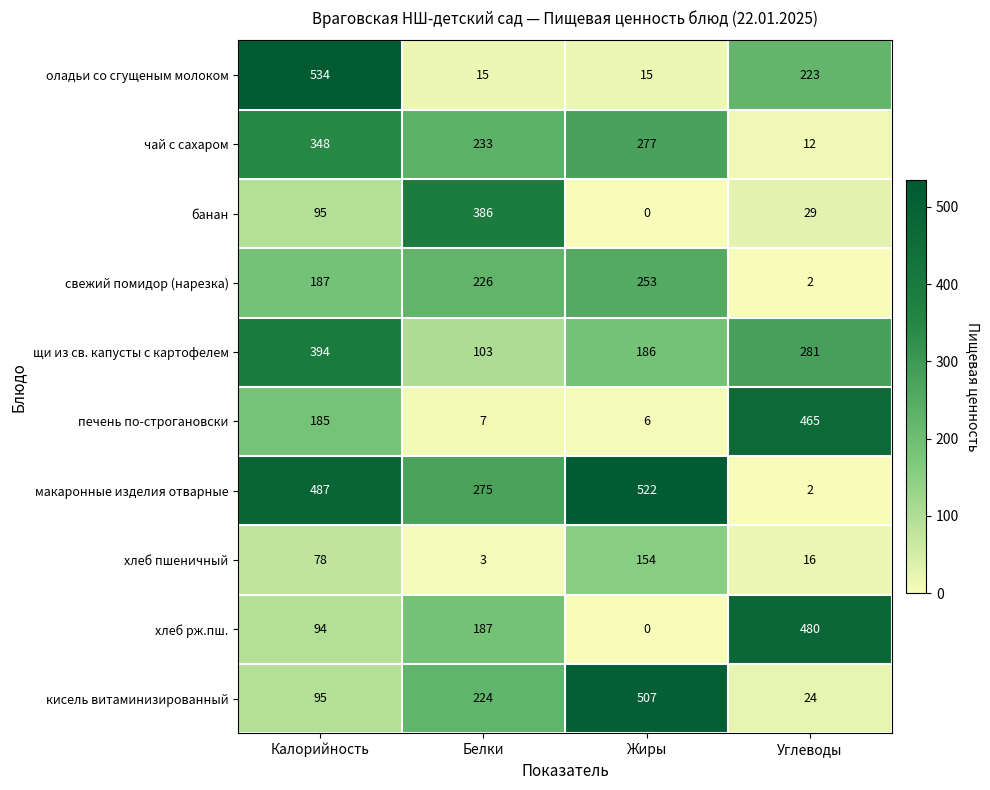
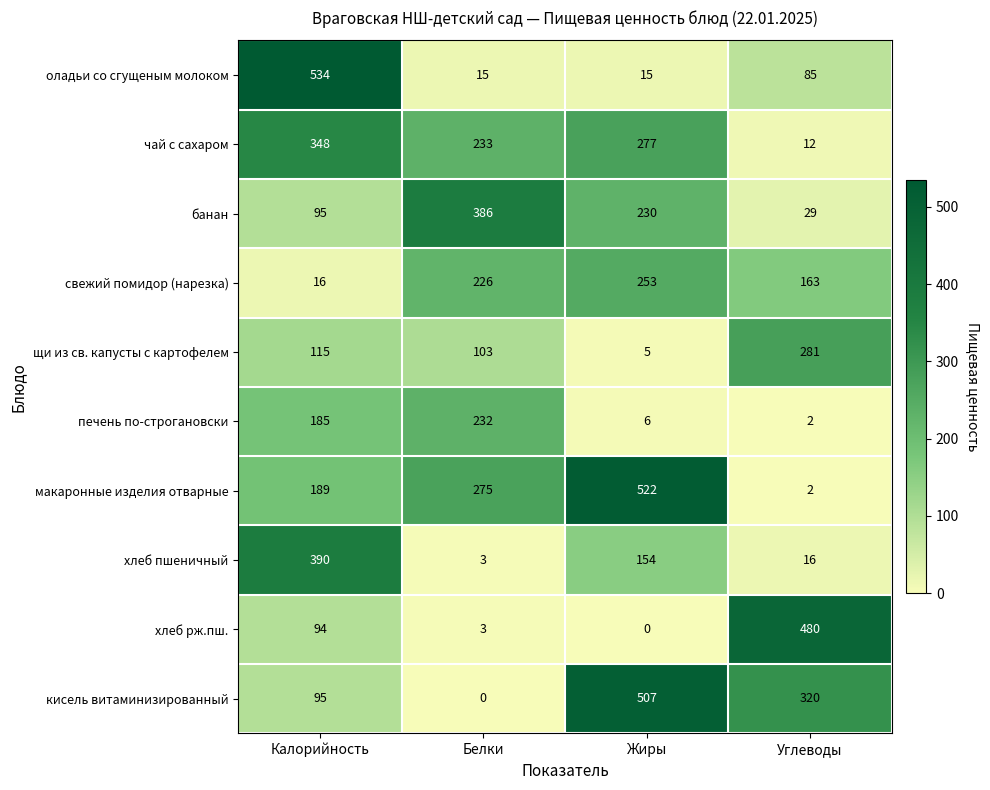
  {
    "оладьи со сгущеным молоком": {
      "Калорийность": 534,
      "Белки": 15,
      "Жиры": 15,
-     "Углеводы": 223
+     "Углеводы": 85
    },
    "чай с сахаром": {
      "Калорийность": 348,
      "Белки": 233,
      "Жиры": 277,
      "Углеводы": 12
    },
    "банан": {
      "Калорийность": 95,
      "Белки": 386,
-     "Жиры": 0,
+     "Жиры": 230,
      "Углеводы": 29
    },
    "свежий помидор (нарезка)": {
-     "Калорийность": 187,
+     "Калорийность": 16,
      "Белки": 226,
      "Жиры": 253,
-     "Углеводы": 2
+     "Углеводы": 163
    },
    "щи из св. капусты с картофелем": {
-     "Калорийность": 394,
+     "Калорийность": 115,
      "Белки": 103,
-     "Жиры": 186,
+     "Жиры": 5,
      "Углеводы": 281
    },
    "печень по-строгановски": {
      "Калорийность": 185,
-     "Белки": 7,
+     "Белки": 232,
      "Жиры": 6,
-     "Углеводы": 465
+     "Углеводы": 2
    },
    "макаронные изделия отварные": {
-     "Калорийность": 487,
+     "Калорийность": 189,
      "Белки": 275,
      "Жиры": 522,
      "Углеводы": 2
    },
    "хлеб пшеничный": {
-     "Калорийность": 78,
+     "Калорийность": 390,
      "Белки": 3,
      "Жиры": 154,
      "Углеводы": 16
    },
    "хлеб рж.пш.": {
      "Калорийность": 94,
-     "Белки": 187,
+     "Белки": 3,
      "Жиры": 0,
      "Углеводы": 480
    },
    "кисель витаминизированный": {
      "Калорийность": 95,
-     "Белки": 224,
+     "Белки": 0,
      "Жиры": 507,
-     "Углеводы": 24
+     "Углеводы": 320
    }
  }
